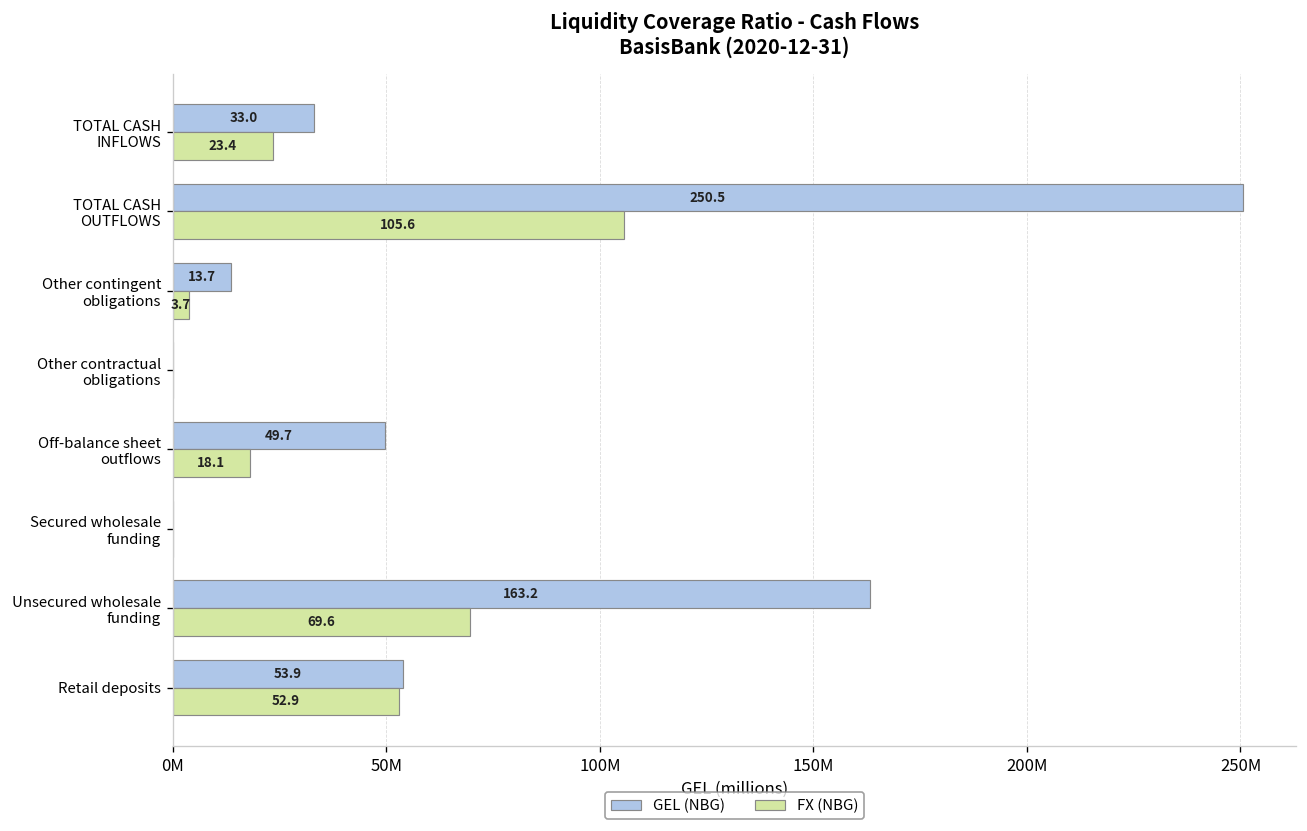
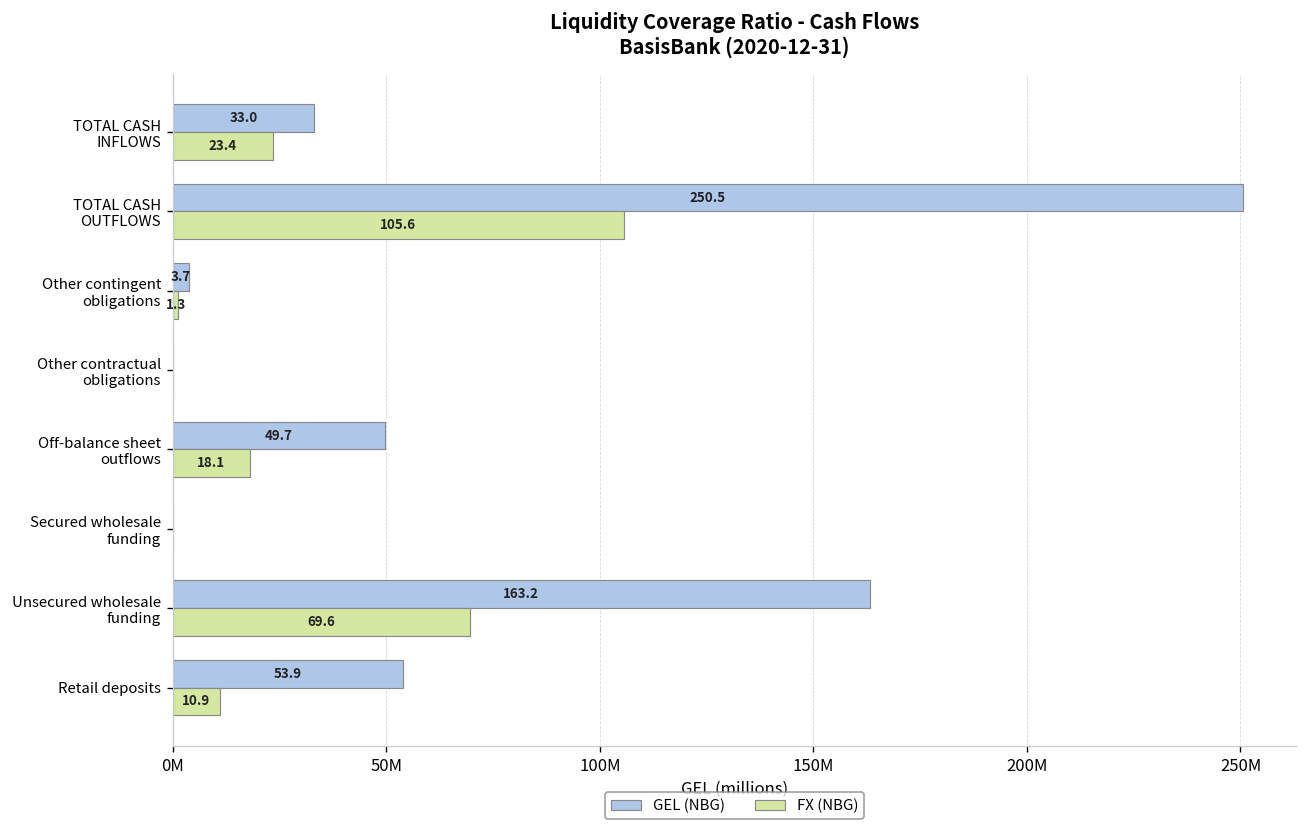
  {
    "GEL (NBG)": {
      "TOTAL CASH INFLOWS": 33.0,
      "TOTAL CASH OUTFLOWS": 250.5,
-     "Other contingent obligations": 13.7,
+     "Other contingent obligations": 3.7,
      "Off-balance sheet outflows": 49.7,
      "Unsecured wholesale funding": 163.2,
      "Retail deposits": 53.9
    },
    "FX (NBG)": {
      "TOTAL CASH INFLOWS": 23.4,
      "TOTAL CASH OUTFLOWS": 105.6,
-     "Other contingent obligations": 3.7,
+     "Other contingent obligations": 1.3,
      "Off-balance sheet outflows": 18.1,
      "Unsecured wholesale funding": 69.6,
-     "Retail deposits": 52.9
+     "Retail deposits": 10.9
    }
  }
